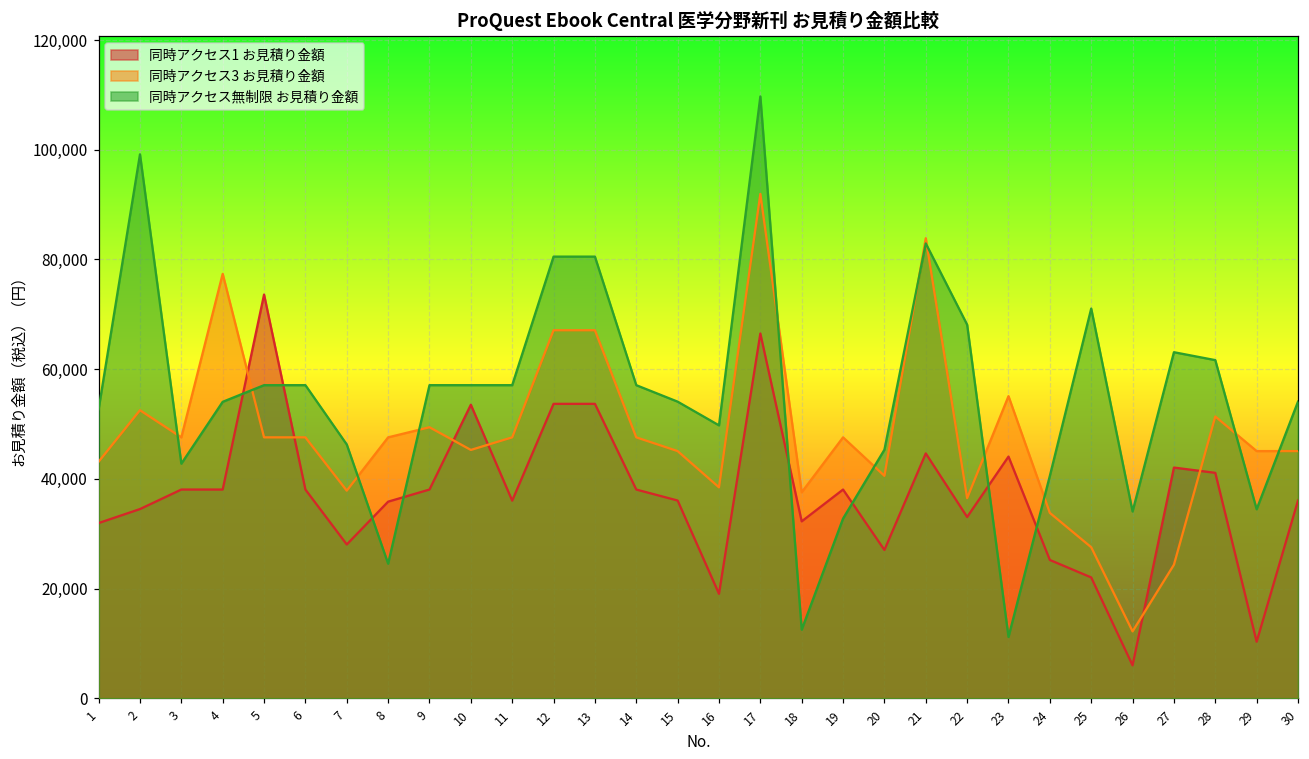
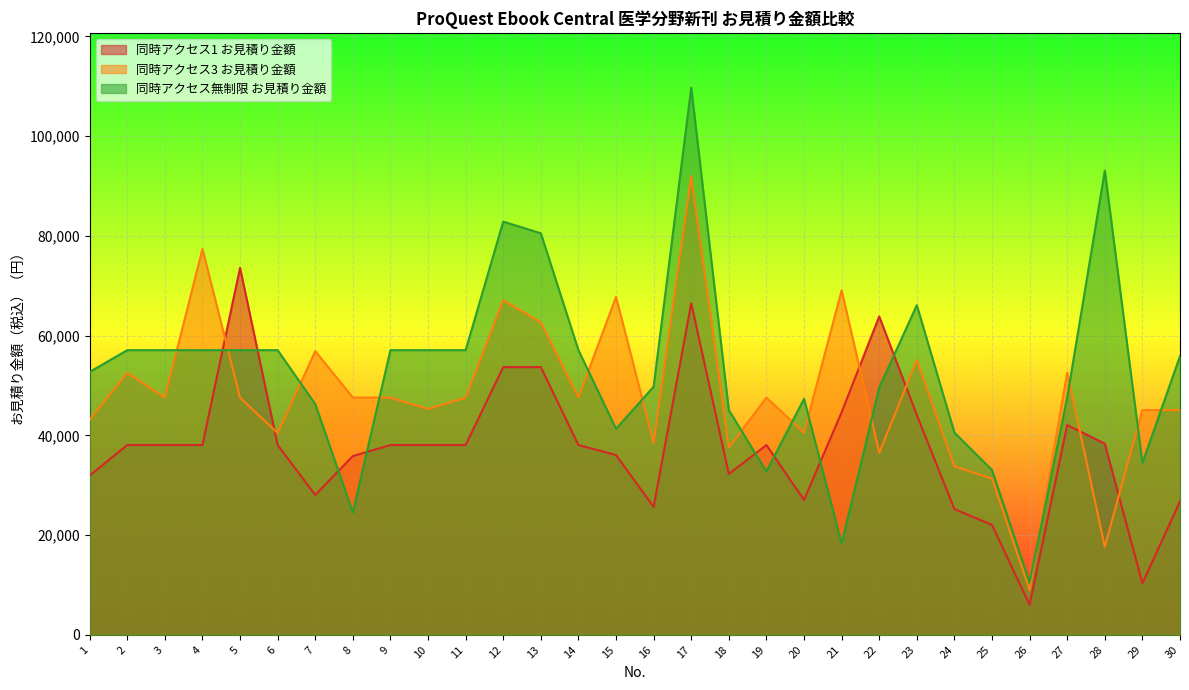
  {
    "同時アクセス1 お見積り金額": {
      "1": "32,000",
-     "2": "34,000",
+     "2": "38,000",
      "3": "38,000",
      "4": "38,000",
      "5": "74,000",
      "6": "38,000",
      "7": "28,000",
      "8": "36,000",
      "9": "38,000",
-     "10": "54,000",
-     "11": "36,000",
+     "10": "38,000",
+     "11": "38,000",
      "12": "54,000",
      "13": "54,000",
      "14": "38,000",
      "15": "36,000",
-     "16": "19,000",
+     "16": "26,000",
      "17": "66,000",
      "18": "32,000",
      "19": "38,000",
      "20": "27,000",
      "21": "45,000",
-     "22": "33,000",
+     "22": "64,000",
      "23": "44,000",
      "24": "25,000",
      "25": "22,000",
      "26": "6,000",
      "27": "42,000",
-     "28": "41,000",
+     "28": "38,000",
      "29": "10,000",
-     "30": "36,000"
+     "30": "27,000"
    },
    "同時アクセス3 お見積り金額": {
      "1": "43,000",
      "2": "53,000",
      "3": "48,000",
      "4": "77,000",
      "5": "48,000",
-     "6": "48,000",
-     "7": "38,000",
+     "6": "40,000",
+     "7": "57,000",
      "8": "48,000",
-     "9": "49,000",
+     "9": "48,000",
      "10": "45,000",
      "11": "48,000",
      "12": "67,000",
-     "13": "67,000",
+     "13": "63,000",
      "14": "48,000",
-     "15": "45,000",
+     "15": "68,000",
      "16": "38,000",
      "17": "92,000",
      "18": "38,000",
      "19": "48,000",
      "20": "41,000",
-     "21": "84,000",
+     "21": "69,000",
      "22": "36,000",
      "23": "55,000",
      "24": "34,000",
-     "25": "28,000",
-     "26": "12,000",
-     "27": "24,000",
-     "28": "51,000",
+     "25": "31,000",
+     "26": "9,000",
+     "27": "53,000",
+     "28": "18,000",
      "29": "45,000",
      "30": "45,000"
    },
    "同時アクセス無制限 お見積り金額": {
      "1": "53,000",
-     "2": "99,000",
-     "3": "43,000",
-     "4": "54,000",
+     "2": "57,000",
+     "3": "57,000",
+     "4": "57,000",
      "5": "57,000",
      "6": "57,000",
      "7": "46,000",
      "8": "25,000",
      "9": "57,000",
      "10": "57,000",
      "11": "57,000",
-     "12": "81,000",
+     "12": "83,000",
      "13": "81,000",
      "14": "57,000",
-     "15": "54,000",
+     "15": "41,000",
      "16": "50,000",
      "17": "110,000",
-     "18": "13,000",
+     "18": "45,000",
      "19": "33,000",
-     "20": "45,000",
-     "21": "83,000",
-     "22": "68,000",
-     "23": "11,000",
+     "20": "47,000",
+     "21": "18,000",
+     "22": "50,000",
+     "23": "66,000",
      "24": "41,000",
-     "25": "71,000",
-     "26": "34,000",
-     "27": "63,000",
-     "28": "62,000",
+     "25": "33,000",
+     "26": "11,000",
+     "27": "48,000",
+     "28": "93,000",
      "29": "34,000",
-     "30": "54,000"
+     "30": "56,000"
    }
  }
